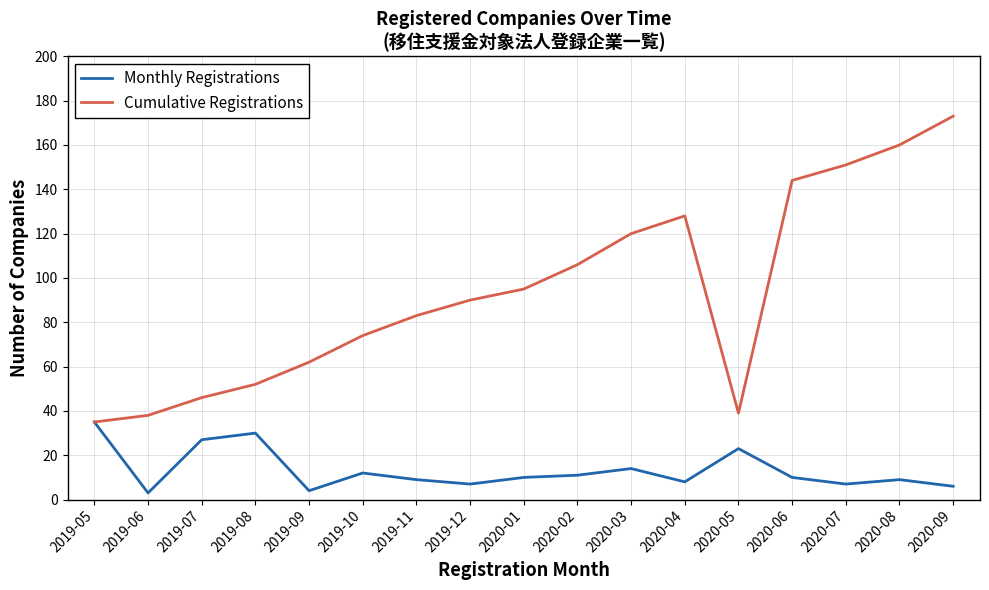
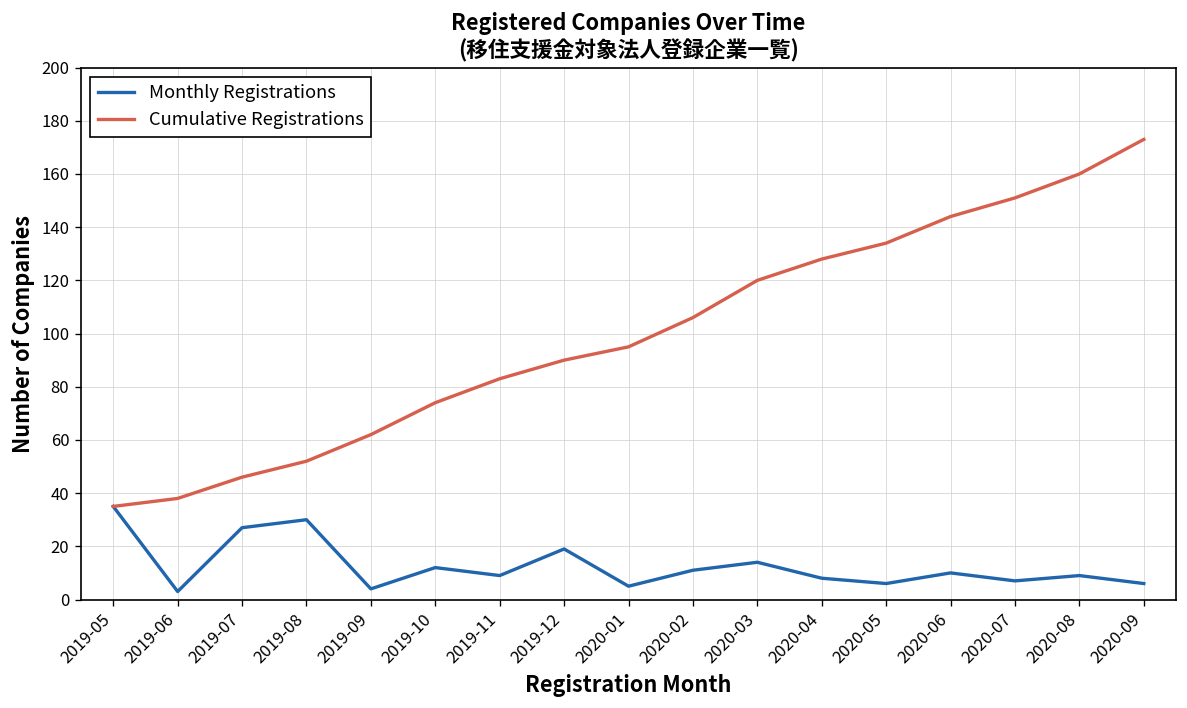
  {
    "Monthly Registrations": {
      "2019-06": 3,
      "2019-07": 27,
      "2019-08": 30,
      "2019-09": 4,
      "2019-10": 12,
      "2019-11": 9,
-     "2019-12": 7,
-     "2020-01": 10,
+     "2019-12": 19,
+     "2020-01": 5,
      "2020-02": 11,
      "2020-03": 14,
      "2020-04": 8,
-     "2020-05": 23,
+     "2020-05": 6,
      "2020-06": 10,
      "2020-07": 7,
      "2020-08": 9,
      "2020-09": 6
    },
    "Cumulative Registrations": {
      "2019-06": 38,
      "2019-07": 46,
      "2019-08": 52,
      "2019-09": 62,
      "2019-10": 74,
      "2019-11": 83,
      "2019-12": 90,
      "2020-01": 95,
      "2020-02": 106,
      "2020-03": 120,
      "2020-04": 128,
-     "2020-05": 39,
+     "2020-05": 134,
      "2020-06": 144,
      "2020-07": 151,
      "2020-08": 160,
      "2020-09": 173
    }
  }
